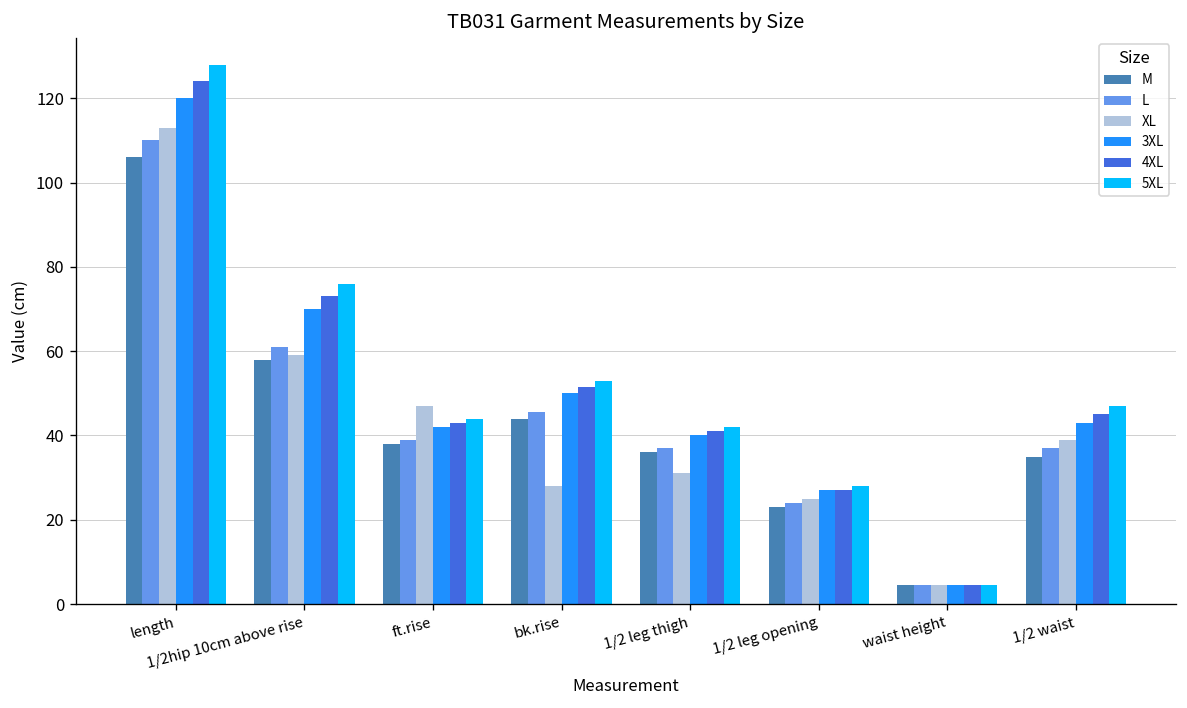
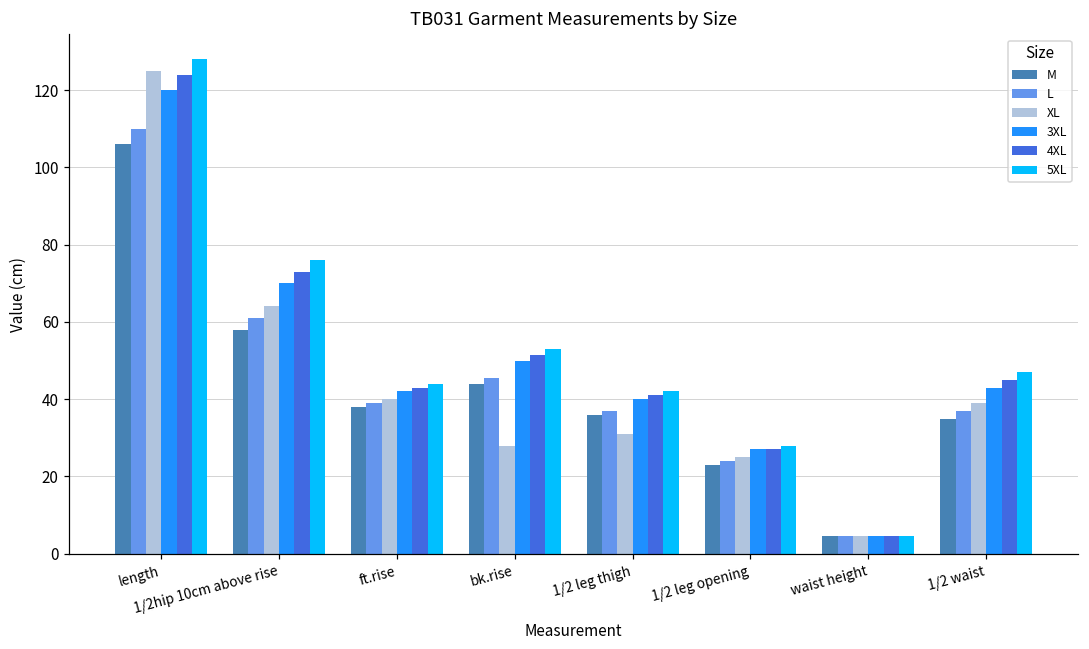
  {
    "XL": {
-     "length": 113,
-     "1/2hip 10cm above rise": 59,
-     "ft.rise": 47,
+     "length": 125,
+     "1/2hip 10cm above rise": 64,
+     "ft.rise": 40,
      "bk.rise": 28,
      "1/2 leg thigh": 31,
      "1/2 leg opening": 25,
      "waist height": 5,
      "1/2 waist": 39
    }
  }
